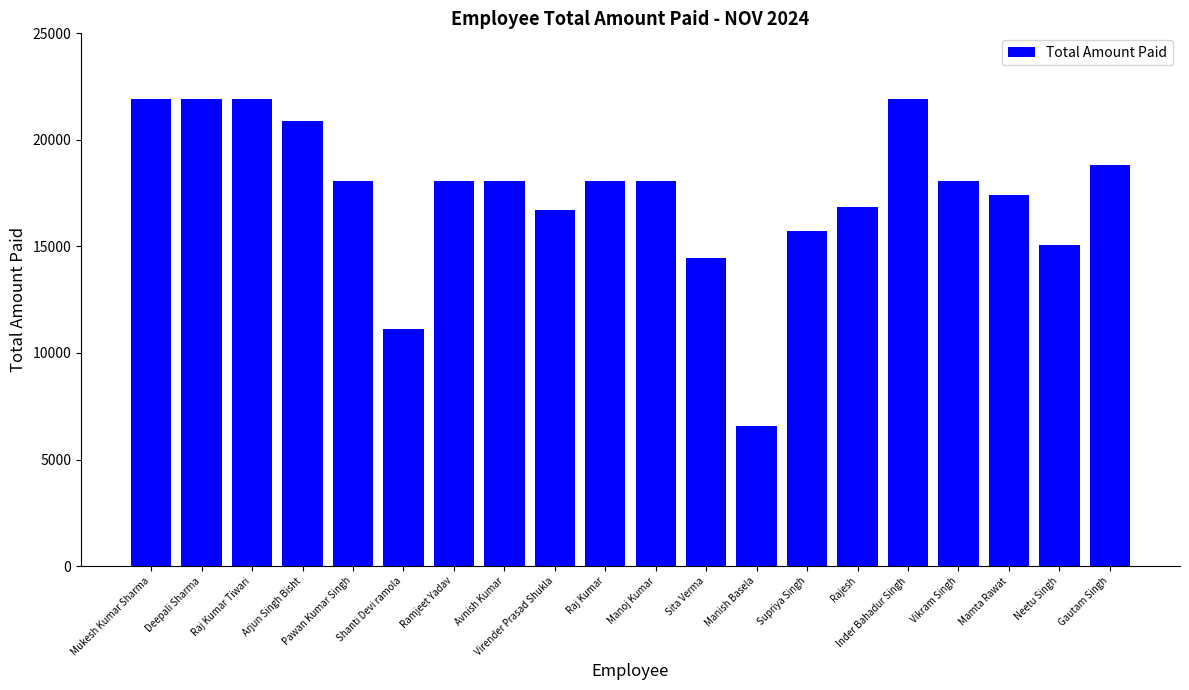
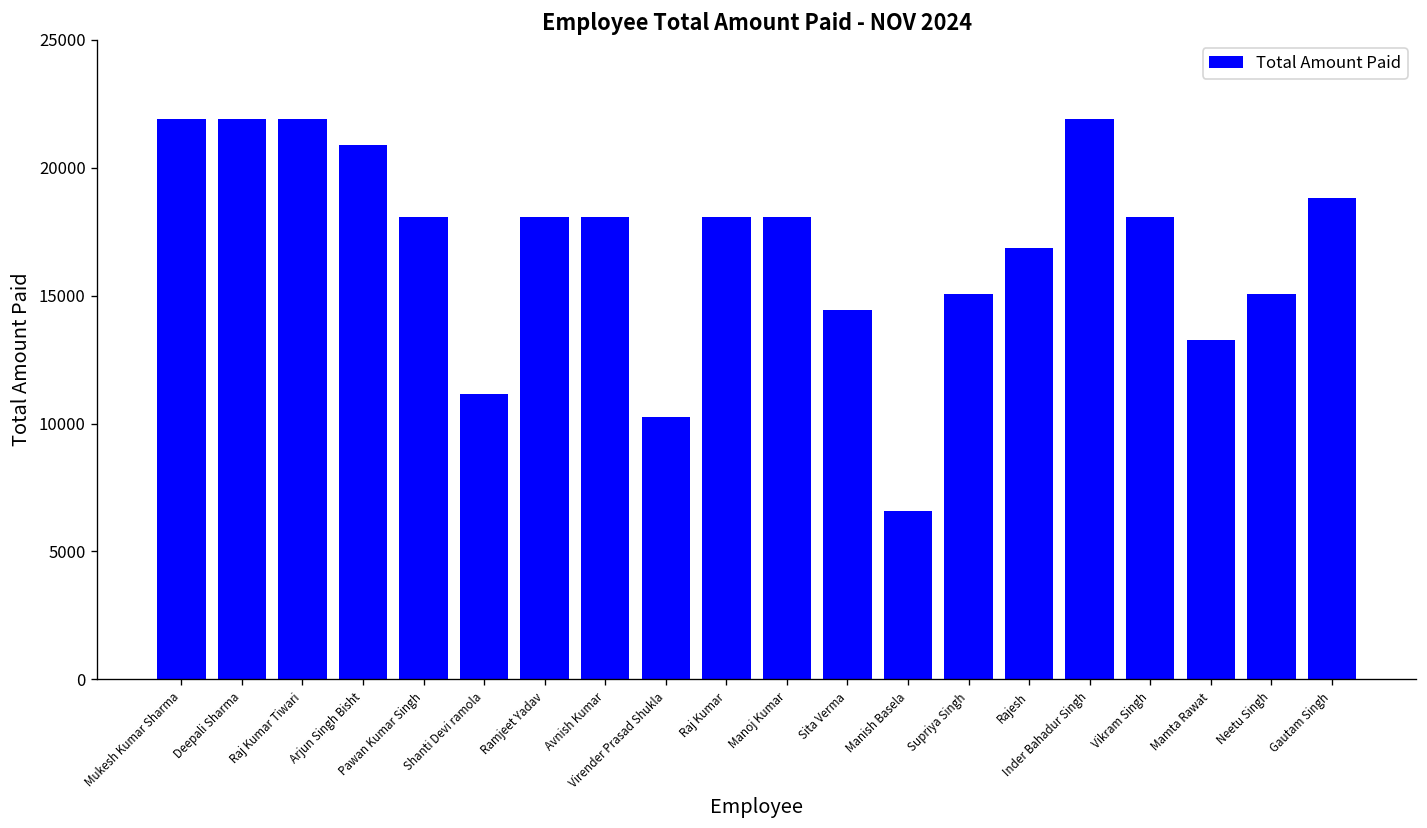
  {
    "Mukesh Kumar Sharma": 21900,
    "Deepali Sharma": 21900,
    "Raj Kumar Tiwari": 21900,
    "Arjun Singh Bisht": 20900,
    "Pawan Kumar Singh": 18100,
    "Shanti Devi ramola": 11100,
    "Ramjeet Yadav": 18100,
    "Avnish Kumar": 18100,
-   "Virender Prasad Shukla": 16700,
+   "Virender Prasad Shukla": 10200,
    "Raj Kumar": 18100,
    "Manoj Kumar": 18100,
    "Sita Verma": 14500,
    "Manish Basela": 6600,
-   "Supriya Singh": 15700,
+   "Supriya Singh": 15100,
    "Rajesh": 16900,
    "Inder Bahadur Singh": 21900,
    "Vikram Singh": 18100,
-   "Mamta Rawat": 17400,
+   "Mamta Rawat": 13200,
    "Neetu Singh": 15100,
    "Gautam Singh": 18800
  }
